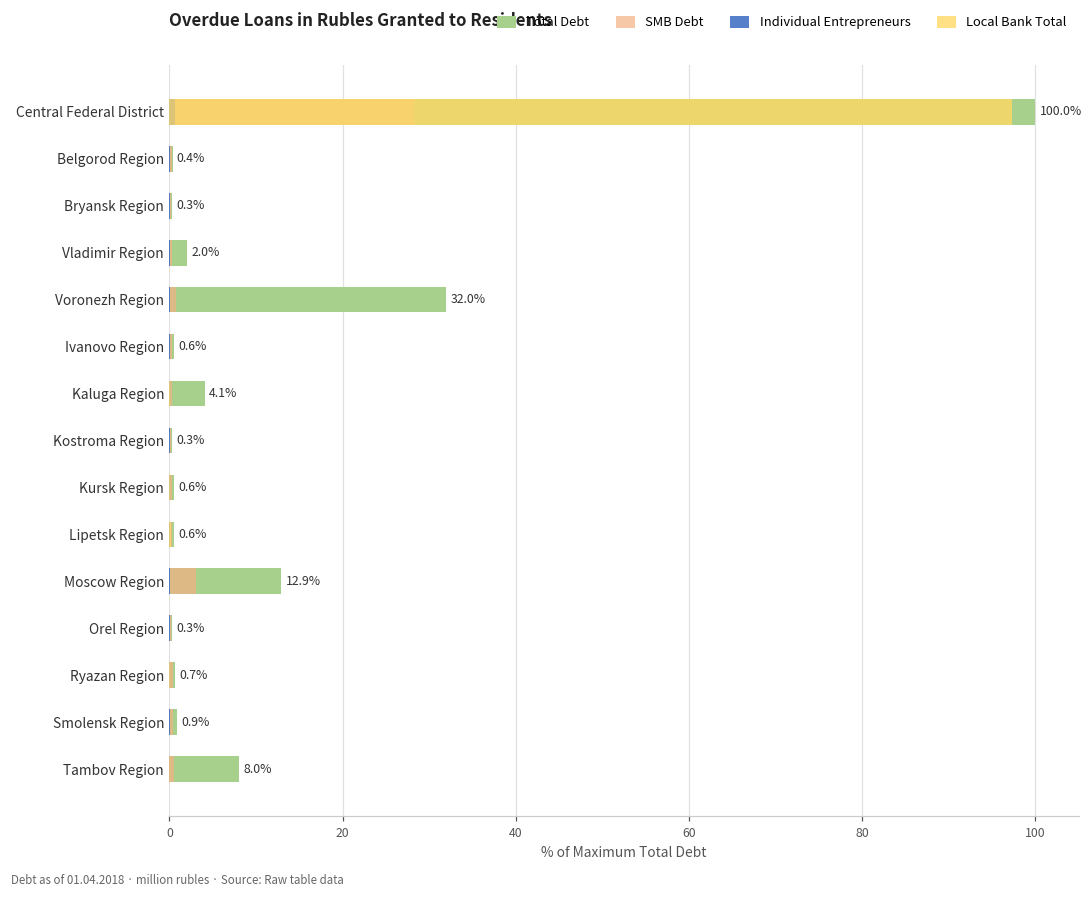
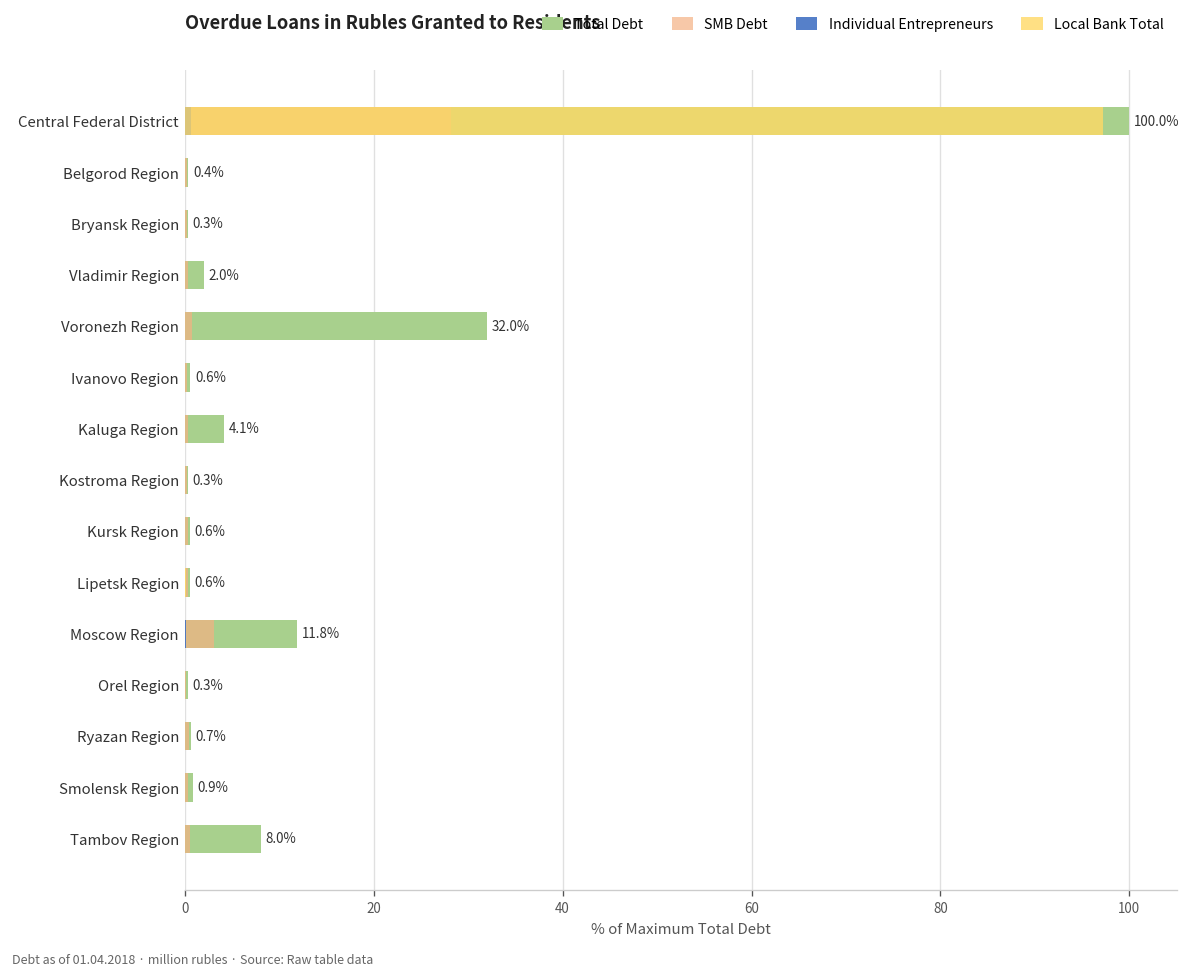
  {
    "Total Debt": {
      "Central Federal District": "100.0%",
      "Belgorod Region": "0.4%",
      "Bryansk Region": "0.3%",
      "Vladimir Region": "2.0%",
      "Voronezh Region": "32.0%",
      "Ivanovo Region": "0.6%",
      "Kaluga Region": "4.1%",
      "Kostroma Region": "0.3%",
      "Kursk Region": "0.6%",
      "Lipetsk Region": "0.6%",
-     "Moscow Region": "12.9%",
+     "Moscow Region": "11.8%",
      "Orel Region": "0.3%",
      "Ryazan Region": "0.7%",
      "Smolensk Region": "0.9%",
      "Tambov Region": "8.0%"
    }
  }
